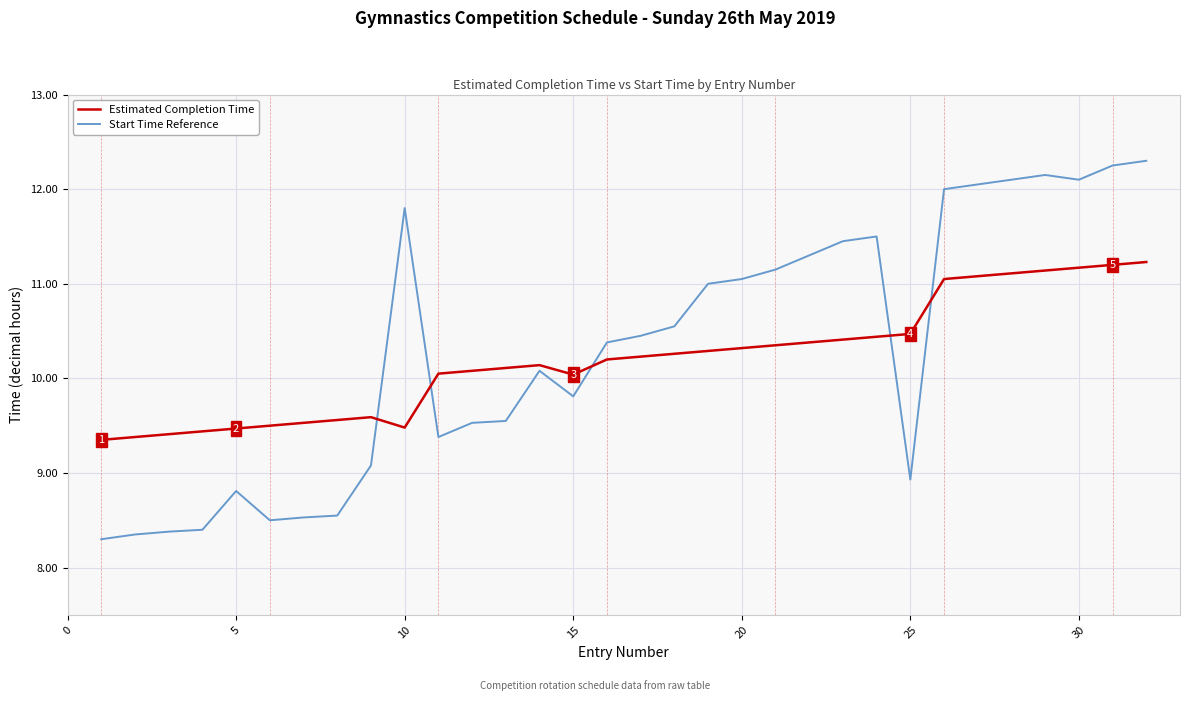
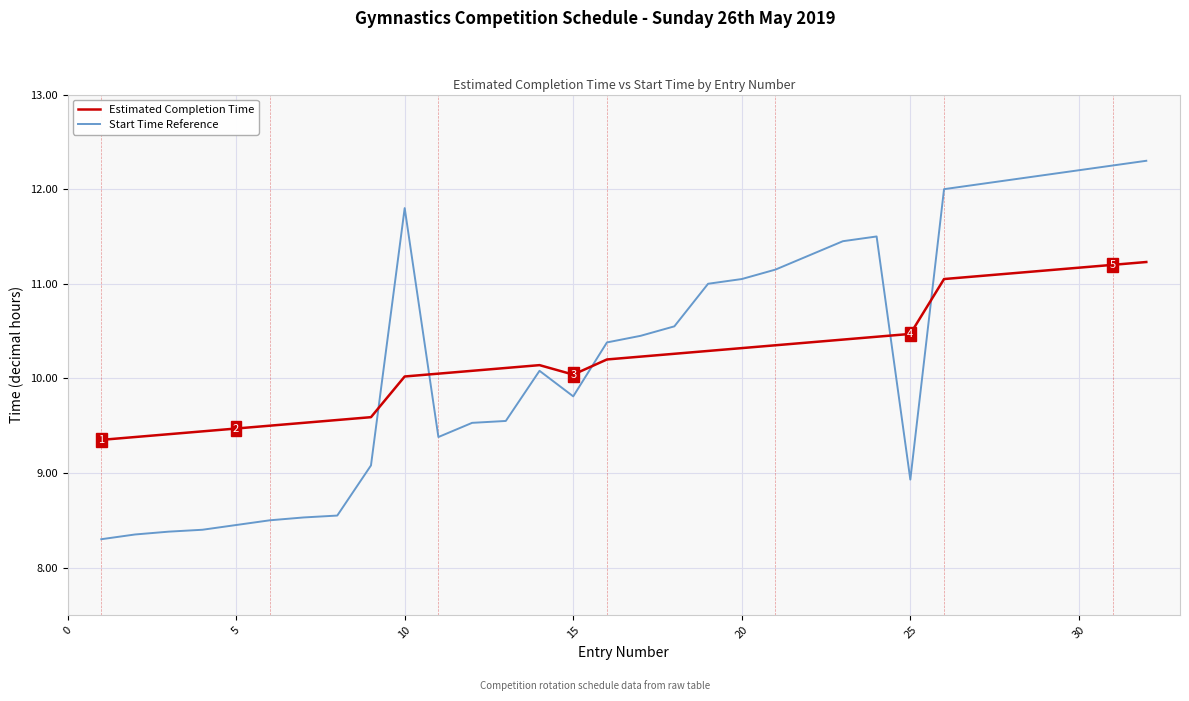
  {
    "Estimated Completion Time": {
-     "10": 9.5,
+     "10": 10.0,
      "20": 10.3,
      "30": 11.2
    },
    "Start Time Reference": {
-     "5": 8.8,
+     "5": 8.5,
      "10": 11.8,
      "15": 9.8,
      "20": 11.1,
      "25": 8.9,
-     "30": 12.1
+     "30": 12.2
    }
  }
